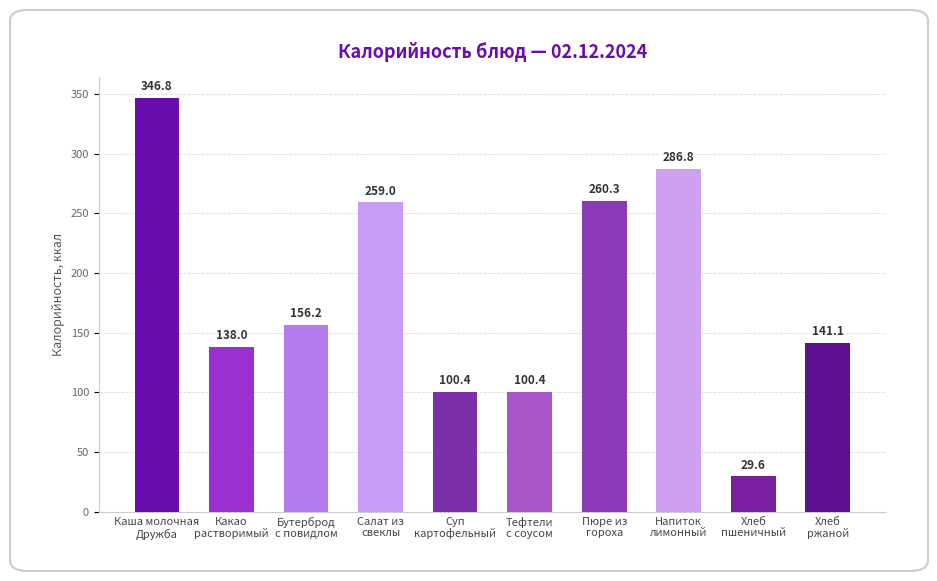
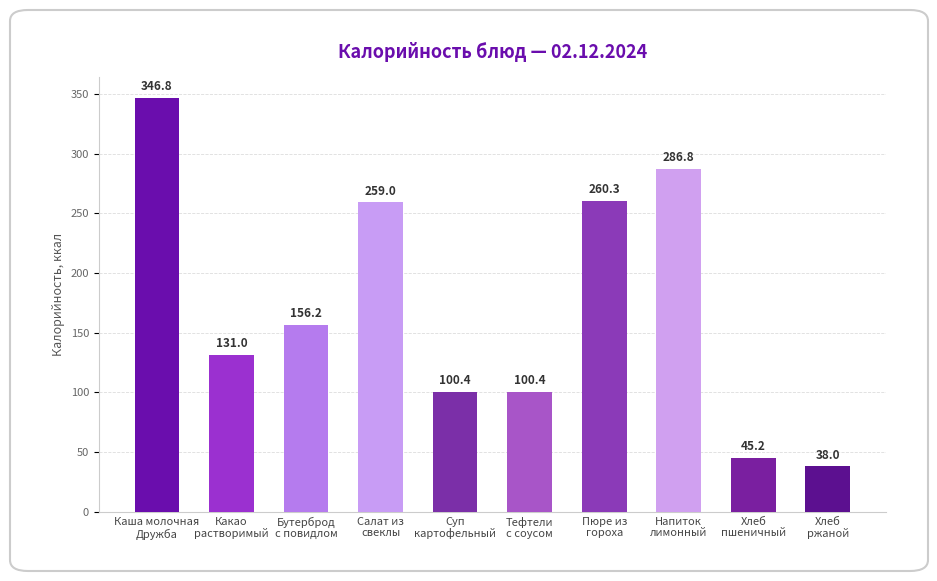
  {
    "Каша молочная Дружба": 346.8,
-   "Какао растворимый": 138.0,
+   "Какао растворимый": 131.0,
    "Бутерброд с повидлом": 156.2,
    "Салат из свеклы": 259.0,
    "Суп картофельный": 100.4,
    "Тефтели с соусом": 100.4,
    "Пюре из гороха": 260.3,
    "Напиток лимонный": 286.8,
-   "Хлеб пшеничный": 29.6,
-   "Хлеб ржаной": 141.1
+   "Хлеб пшеничный": 45.2,
+   "Хлеб ржаной": 38.0
  }
